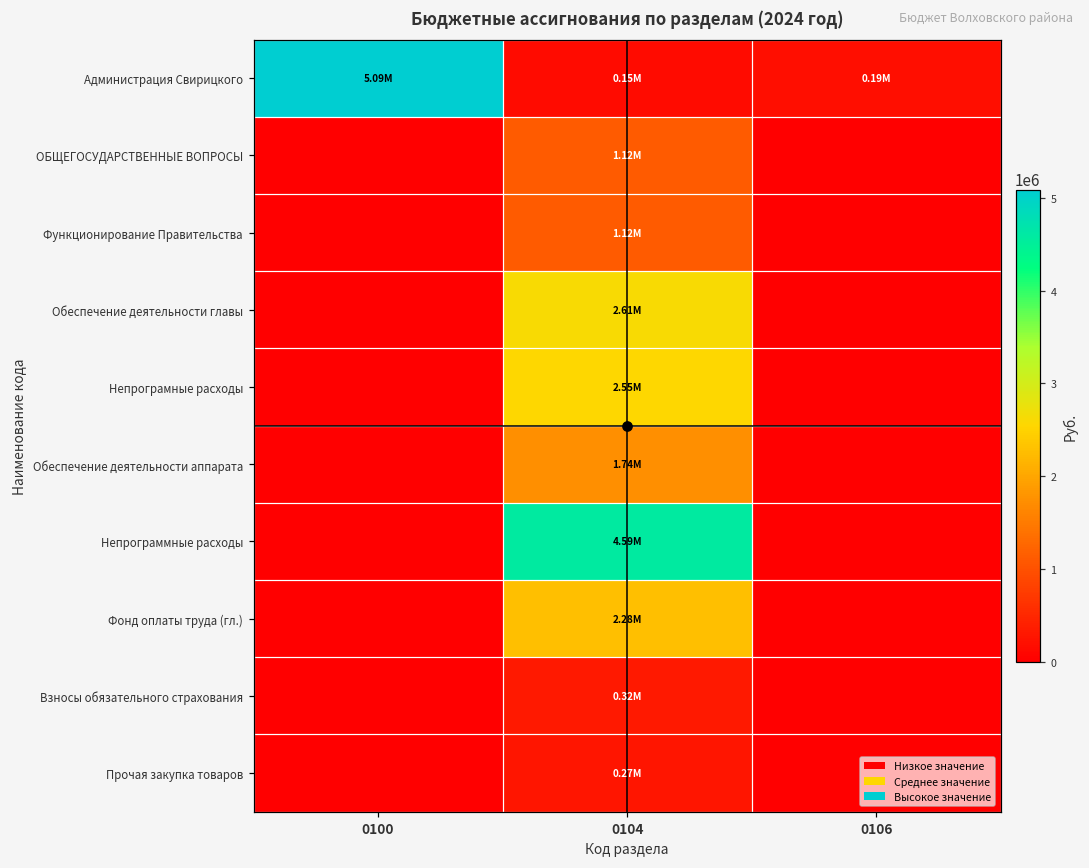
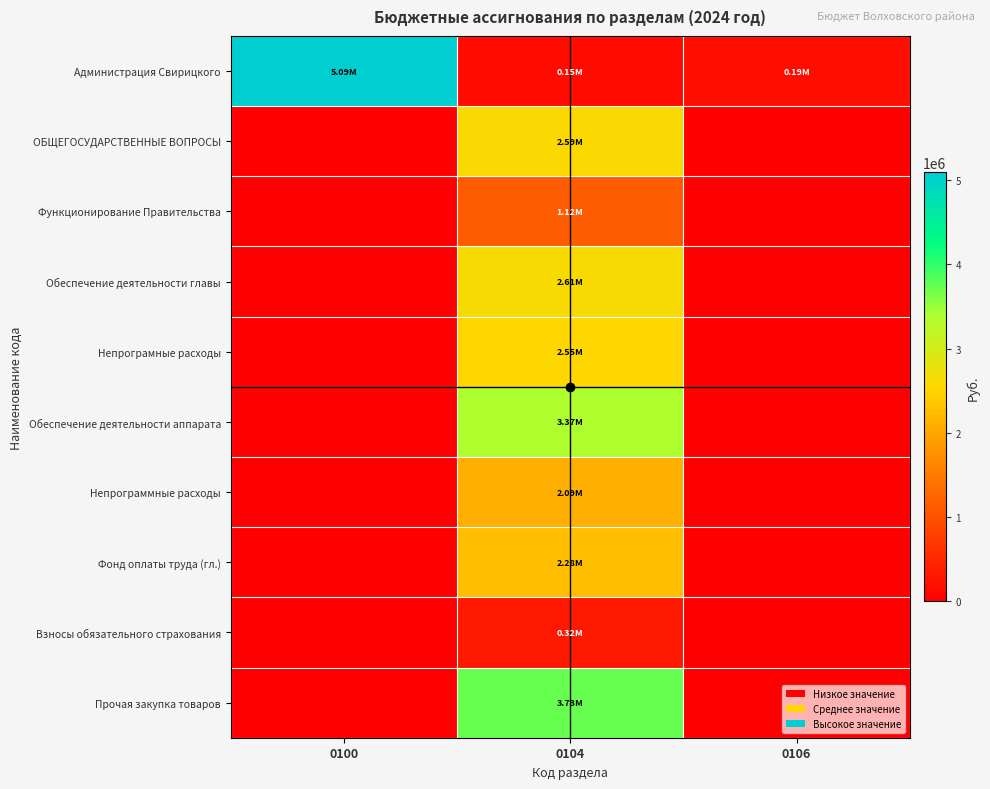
  {
    "Администрация Свирицкого": {
      "0100": "5.09M",
      "0104": "0.15M",
      "0106": "0.19M"
    },
    "ОБЩЕГОСУДАРСТВЕННЫЕ ВОПРОСЫ": {
-     "0104": "1.12M"
+     "0104": "2.59M"
    },
    "Функционирование Правительства": {
      "0104": "1.12M"
    },
    "Обеспечение деятельности главы": {
      "0104": "2.61M"
    },
    "Непрограмные расходы": {
      "0104": "2.55M"
    },
    "Обеспечение деятельности аппарата": {
-     "0104": "1.74M"
+     "0104": "3.37M"
    },
    "Непрограммные расходы": {
-     "0104": "4.59M"
+     "0104": "2.09M"
    },
    "Фонд оплаты труда (гл.)": {
      "0104": "2.28M"
    },
    "Взносы обязательного страхования": {
      "0104": "0.32M"
    },
    "Прочая закупка товаров": {
-     "0104": "0.27M"
+     "0104": "3.73M"
    }
  }
